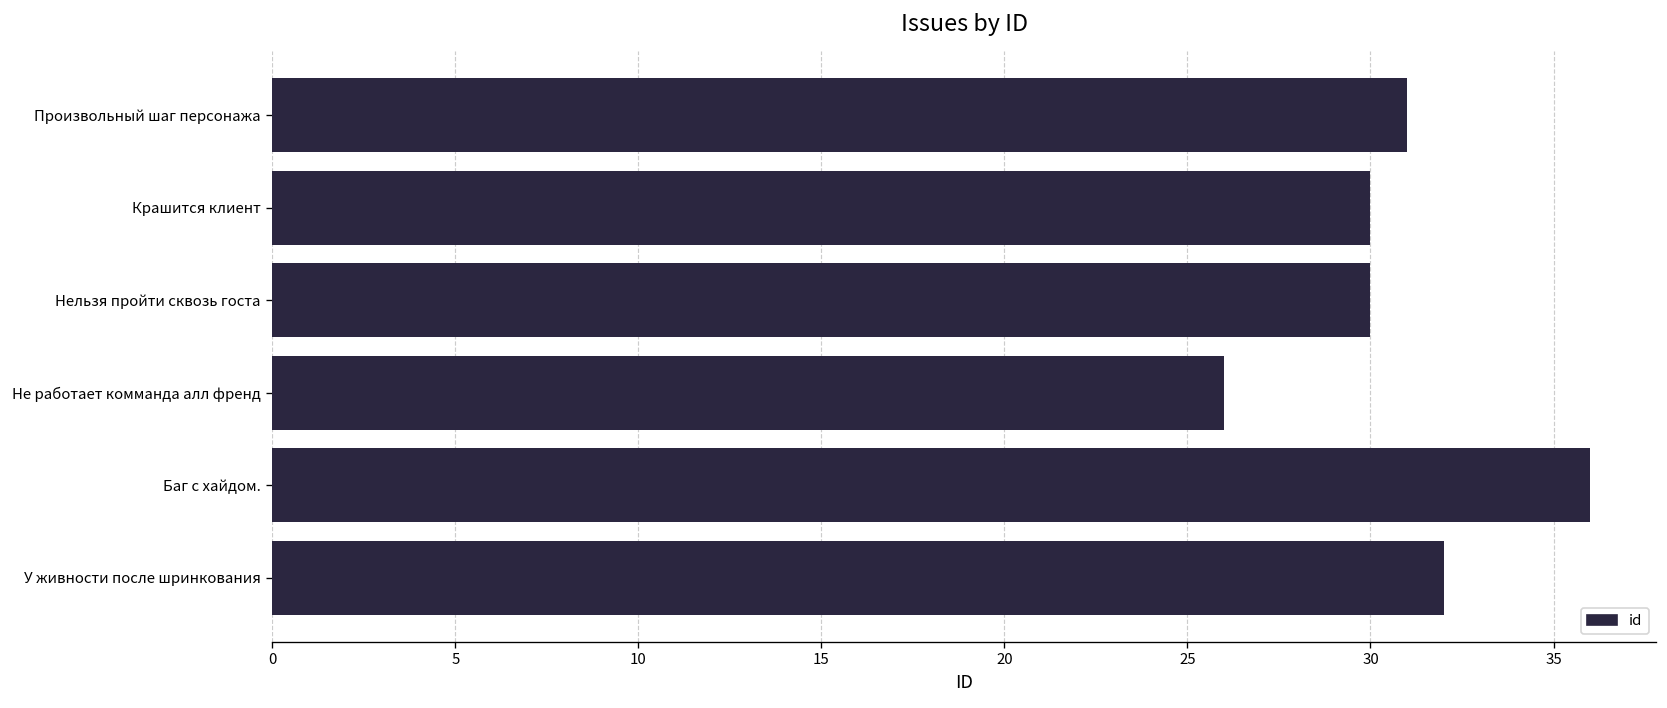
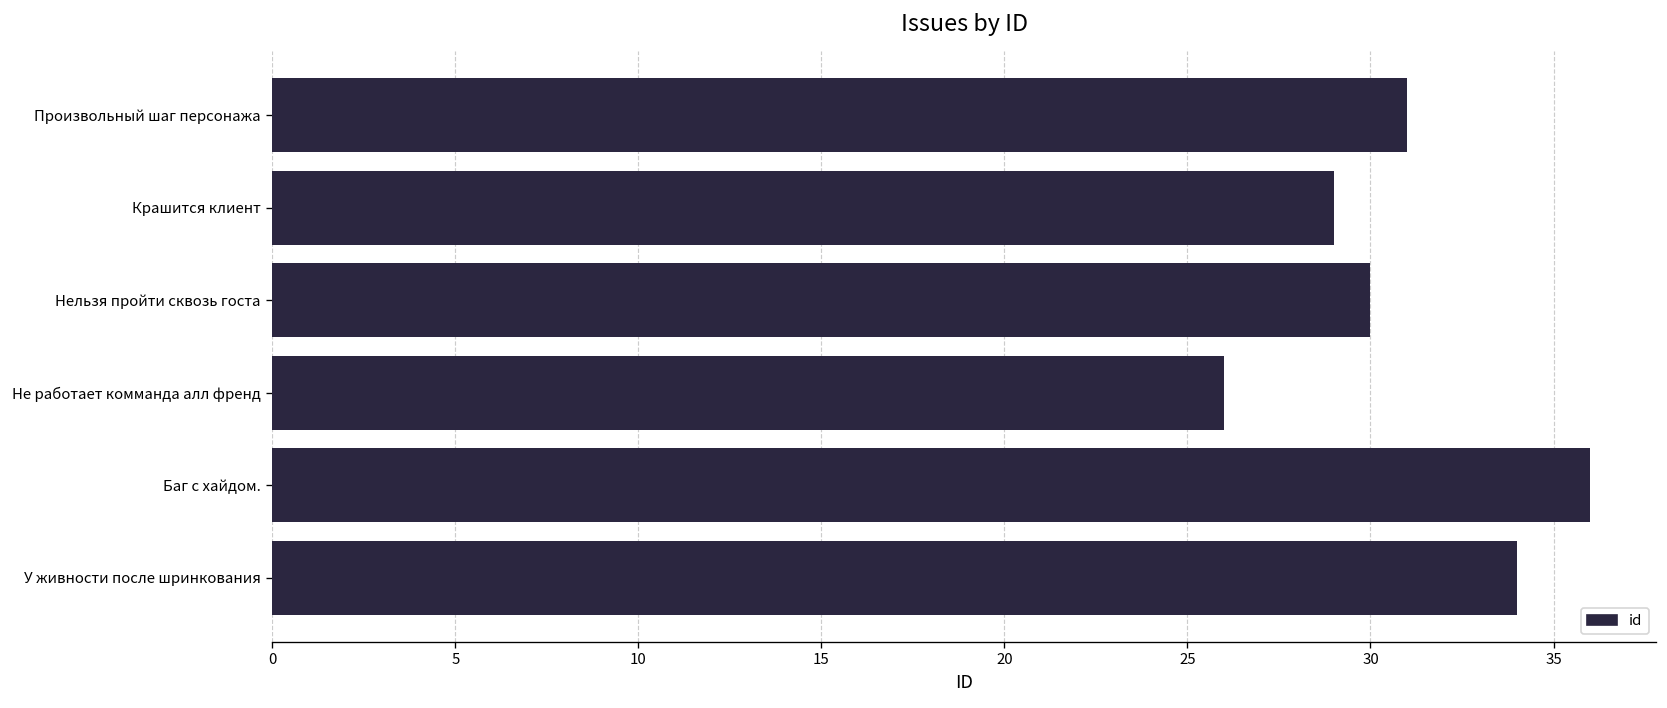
  {
    "Произвольный шаг персонажа": 31,
-   "Крашится клиент": 30,
+   "Крашится клиент": 29,
    "Нельзя пройти сквозь госта": 30,
    "Не работает комманда алл френд": 26,
    "Баг с хайдом.": 36,
-   "У живности после шринкования": 32
+   "У живности после шринкования": 34
  }
